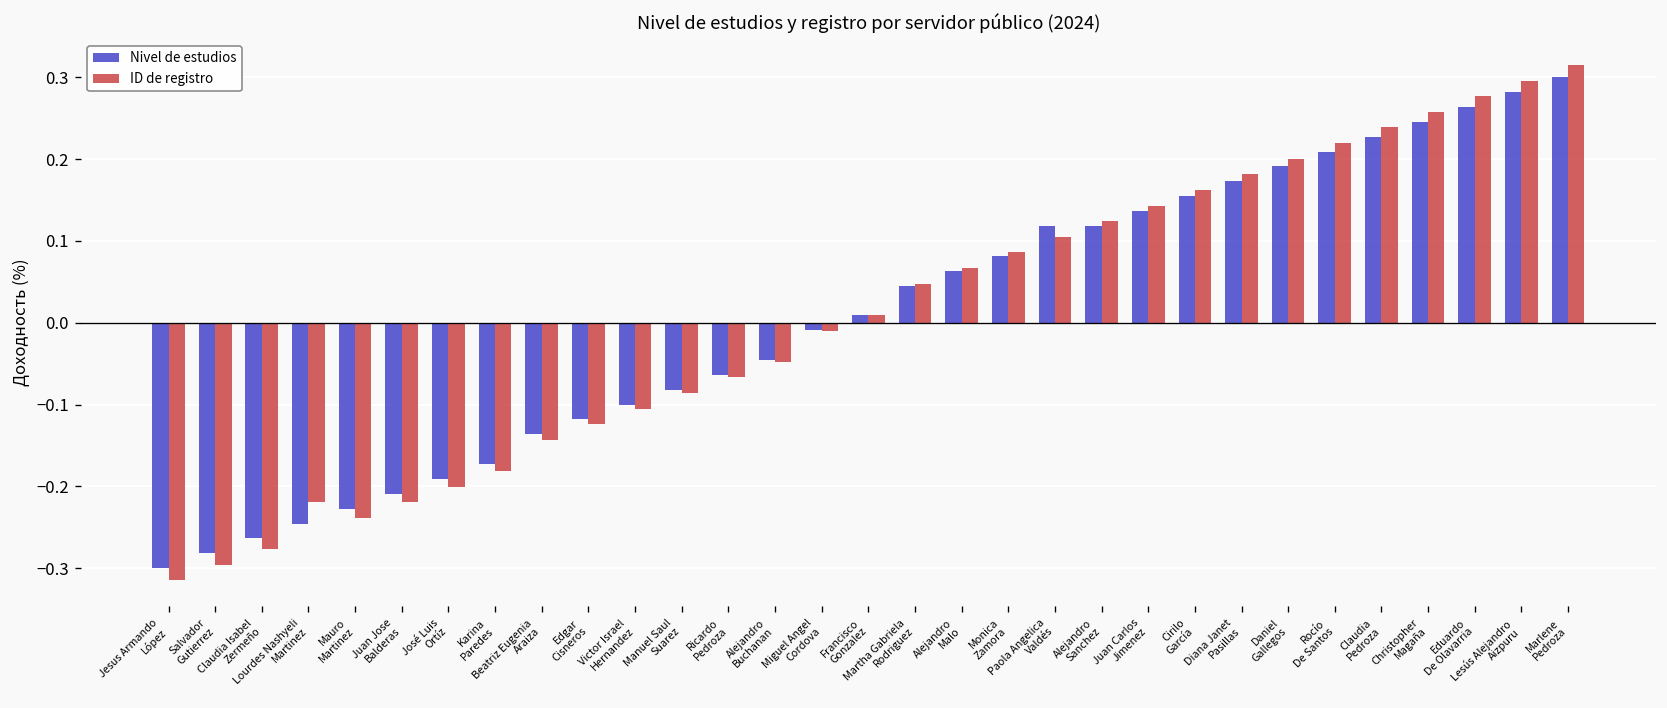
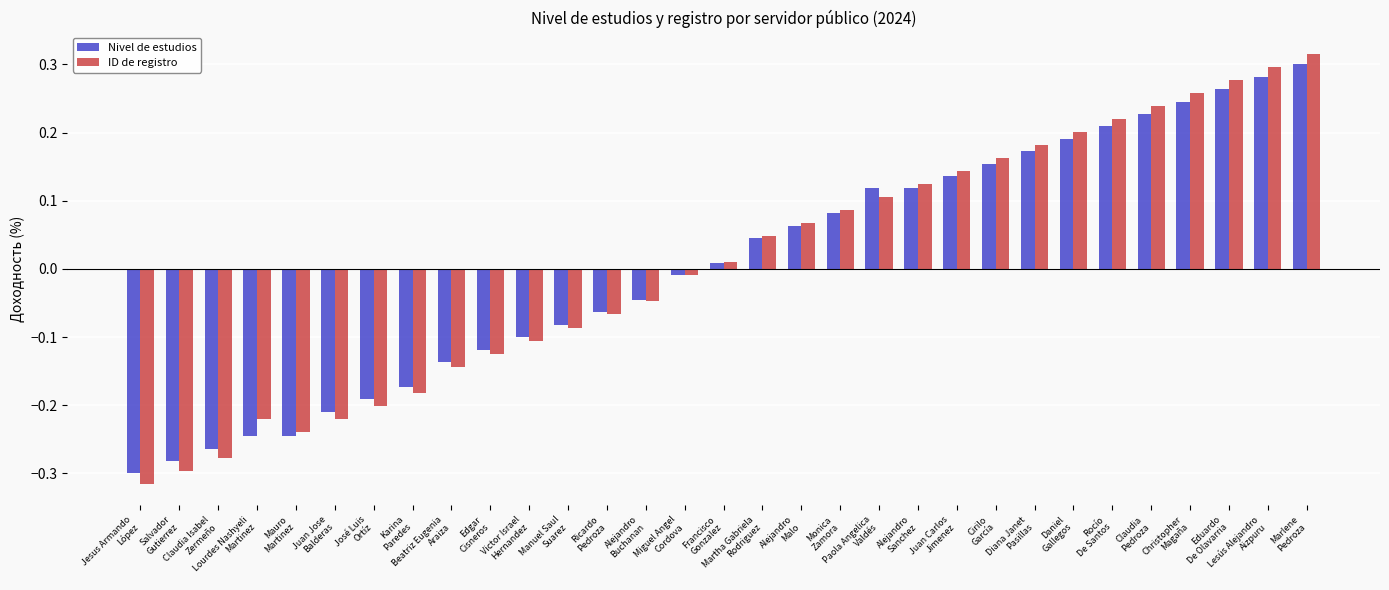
  {
    "Nivel de estudios": {
      "Jesus Armando López": -0.30,
      "Salvador Gutierrez": -0.28,
      "Claudia Isabel Zermeño": -0.26,
      "Lourdes Nashyeli Martinez": -0.25,
-     "Mauro Martinez": -0.23,
+     "Mauro Martinez": -0.25,
      "Juan Jose Balderas": -0.21,
      "José Luis Ortíz": -0.19,
      "Karina Paredes": -0.17,
      "Beatriz Eugenia Araiza": -0.14,
      "Edgar Cisneros": -0.12,
      "Victor Israel Hernandez": -0.10,
      "Manuel Saul Suarez": -0.08,
      "Ricardo Pedroza": -0.06,
      "Alejandro Buchanan": -0.05,
      "Miguel Angel Cordova": -0.01,
      "Francisco Gonzalez": 0.01,
      "Martha Gabriela Rodriguez": 0.05,
      "Alejandro Malo": 0.06,
      "Monica Zamora": 0.08,
      "Paola Angelica Valdés": 0.12,
      "Alejandro Sanchez": 0.12,
      "Juan Carlos Jimenez": 0.14,
      "Cirilo García": 0.15,
      "Diana Janet Pasillas": 0.17,
      "Daniel Gallegos": 0.19,
      "Rocío De Santos": 0.21,
      "Claudia Pedroza": 0.23,
      "Christopher Magaña": 0.25,
      "Eduardo De Olavarria": 0.26,
      "Lesús Alejandro Aizpuru": 0.28,
      "Marlene Pedroza": 0.30
    },
    "ID de registro": {
      "Jesus Armando López": -0.32,
      "Salvador Gutierrez": -0.30,
      "Claudia Isabel Zermeño": -0.28,
      "Lourdes Nashyeli Martinez": -0.22,
      "Mauro Martinez": -0.24,
      "Juan Jose Balderas": -0.22,
      "José Luis Ortíz": -0.20,
      "Karina Paredes": -0.18,
      "Beatriz Eugenia Araiza": -0.14,
      "Edgar Cisneros": -0.12,
      "Victor Israel Hernandez": -0.11,
      "Manuel Saul Suarez": -0.09,
      "Ricardo Pedroza": -0.07,
      "Alejandro Buchanan": -0.05,
      "Miguel Angel Cordova": -0.01,
      "Francisco Gonzalez": 0.01,
      "Martha Gabriela Rodriguez": 0.05,
      "Alejandro Malo": 0.07,
      "Monica Zamora": 0.09,
      "Paola Angelica Valdés": 0.11,
      "Alejandro Sanchez": 0.12,
      "Juan Carlos Jimenez": 0.14,
      "Cirilo García": 0.16,
      "Diana Janet Pasillas": 0.18,
      "Daniel Gallegos": 0.20,
      "Rocío De Santos": 0.22,
      "Claudia Pedroza": 0.24,
      "Christopher Magaña": 0.26,
      "Eduardo De Olavarria": 0.28,
      "Lesús Alejandro Aizpuru": 0.30,
      "Marlene Pedroza": 0.32
    }
  }
